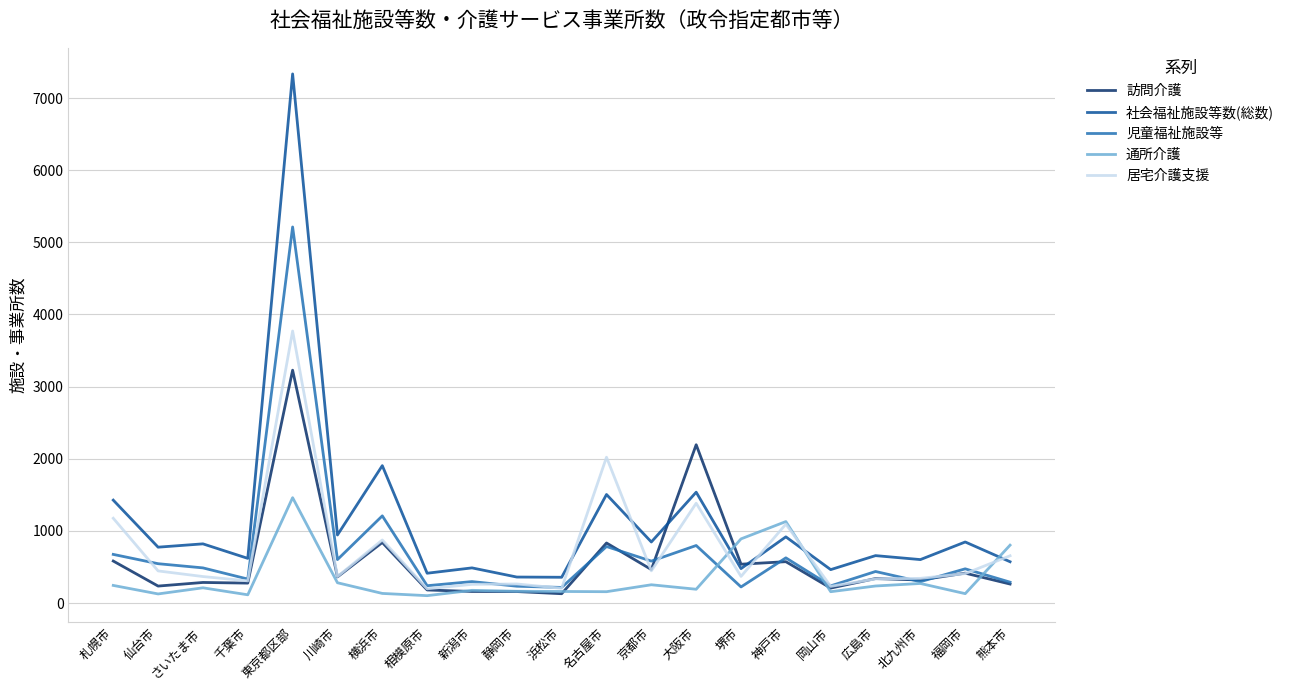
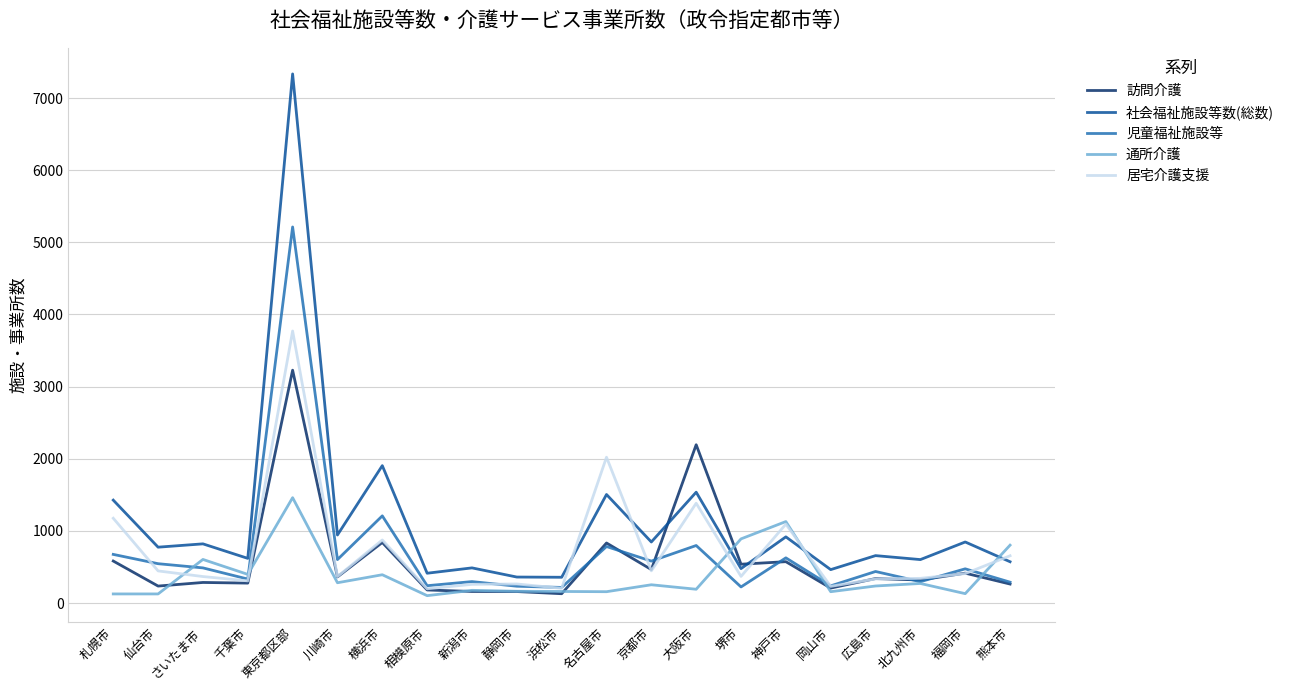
  {
    "通所介護": {
-     "札幌市": 200,
+     "札幌市": 100,
      "仙台市": 100,
-     "さいたま市": 200,
-     "千葉市": 100,
+     "さいたま市": 600,
+     "千葉市": 400,
      "東京都区部": 1500,
      "川崎市": 300,
-     "横浜市": 100,
+     "横浜市": 400,
      "相模原市": 100,
      "名古屋市": 200,
      "京都市": 300,
      "大阪市": 200,
      "堺市": 900,
      "神戸市": 1100,
      "岡山市": 200,
      "広島市": 200,
      "福岡市": 100,
      "熊本市": 800
    },
    "居宅介護支援": {
      "札幌市": 1200,
      "仙台市": 400,
      "さいたま市": 400,
      "東京都区部": 3800,
      "新潟市": 300,
      "名古屋市": 2000,
      "大阪市": 1400,
      "堺市": 400,
      "神戸市": 1100,
      "熊本市": 700
    }
  }
